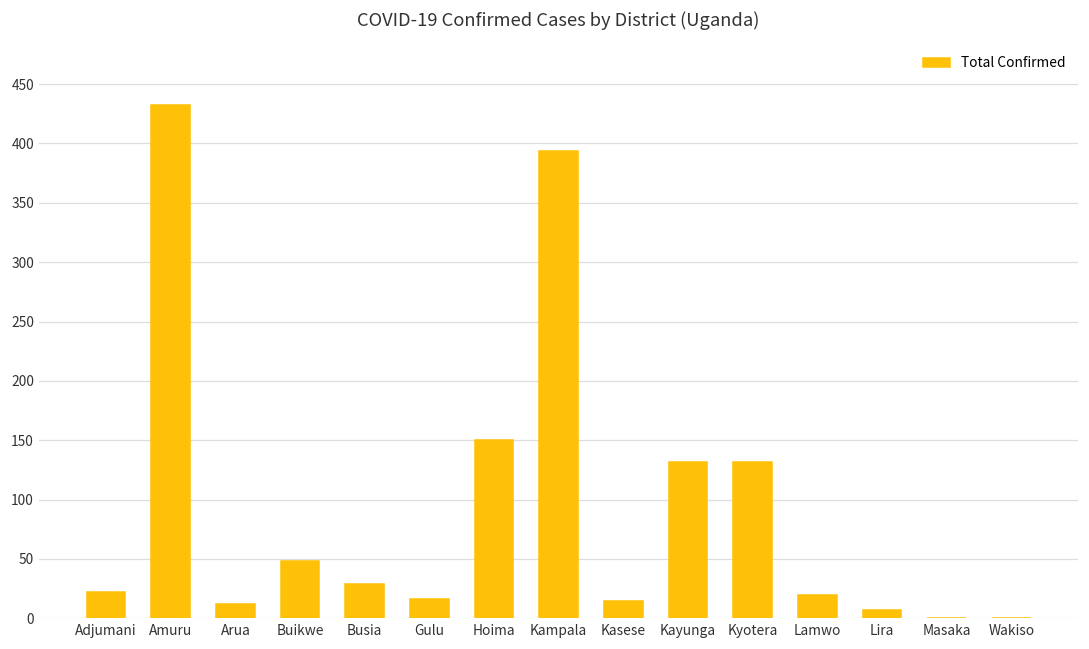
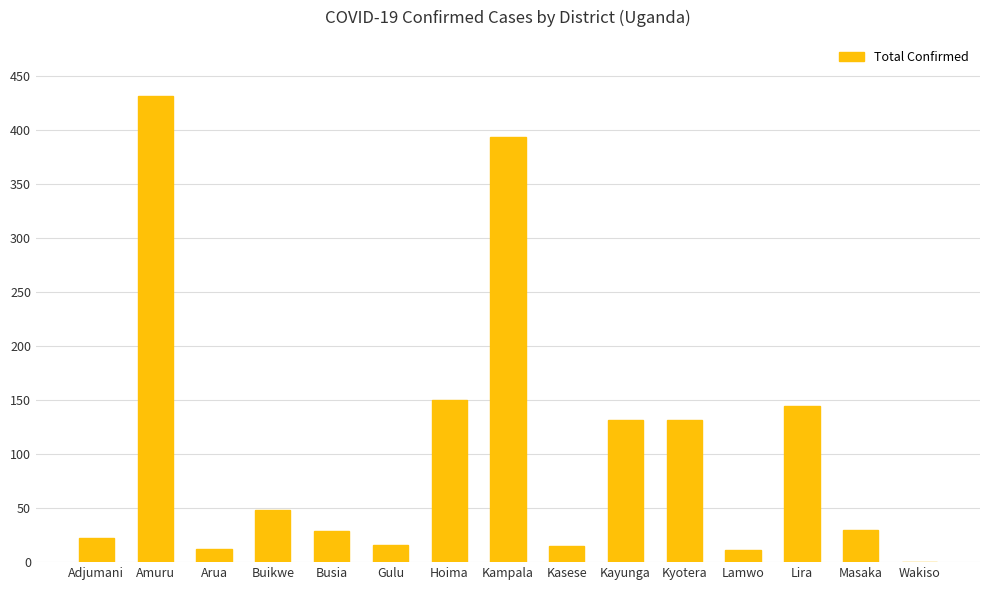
  {
    "Adjumani": 22,
    "Amuru": 432,
    "Arua": 12,
    "Buikwe": 48,
    "Busia": 29,
    "Gulu": 16,
    "Hoima": 150,
    "Kampala": 394,
    "Kasese": 15,
    "Kayunga": 132,
    "Kyotera": 132,
-   "Lamwo": 20,
-   "Lira": 7,
-   "Masaka": 0,
+   "Lamwo": 11,
+   "Lira": 145,
+   "Masaka": 30,
    "Wakiso": 0
  }
